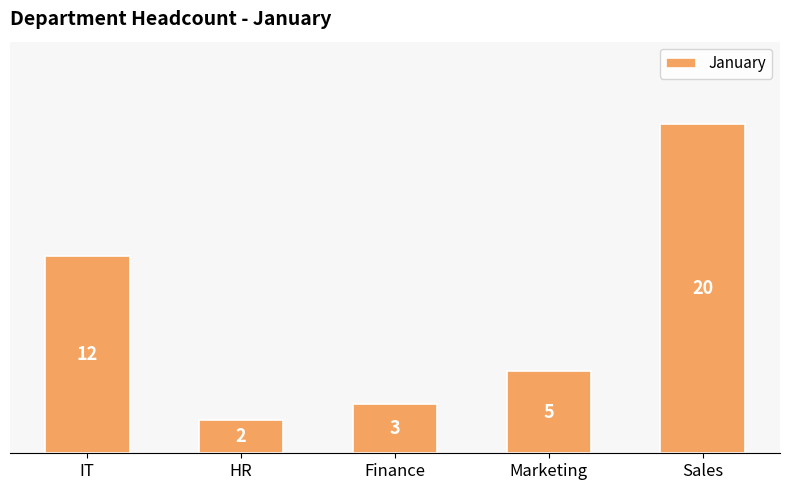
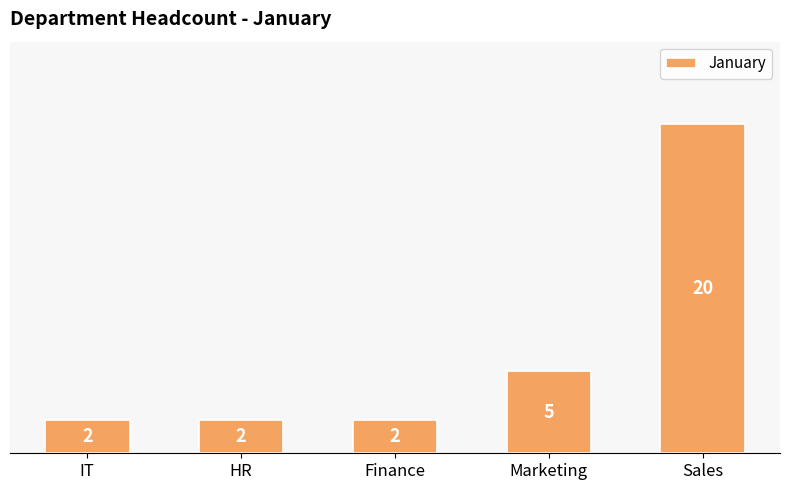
  {
-   "IT": 12,
+   "IT": 2,
    "HR": 2,
-   "Finance": 3,
+   "Finance": 2,
    "Marketing": 5,
    "Sales": 20
  }
